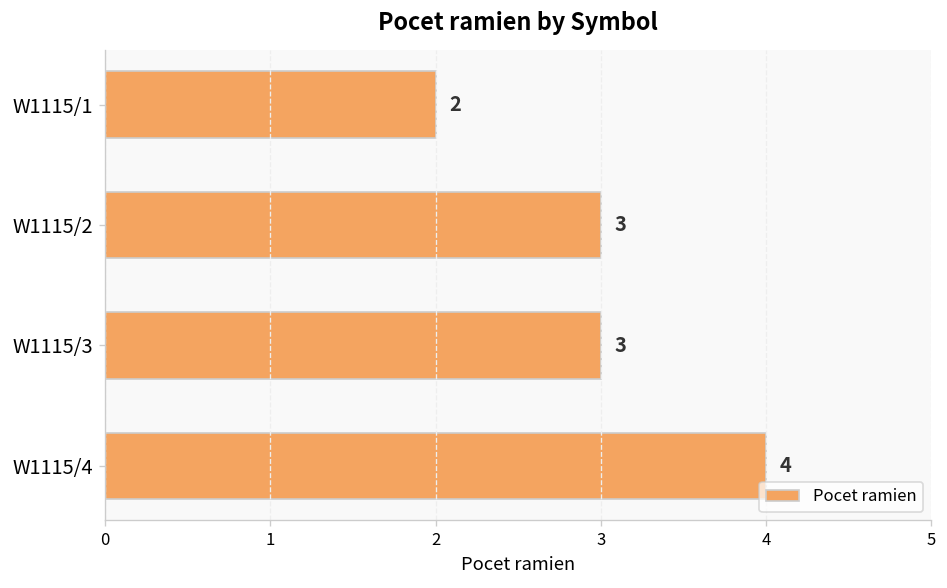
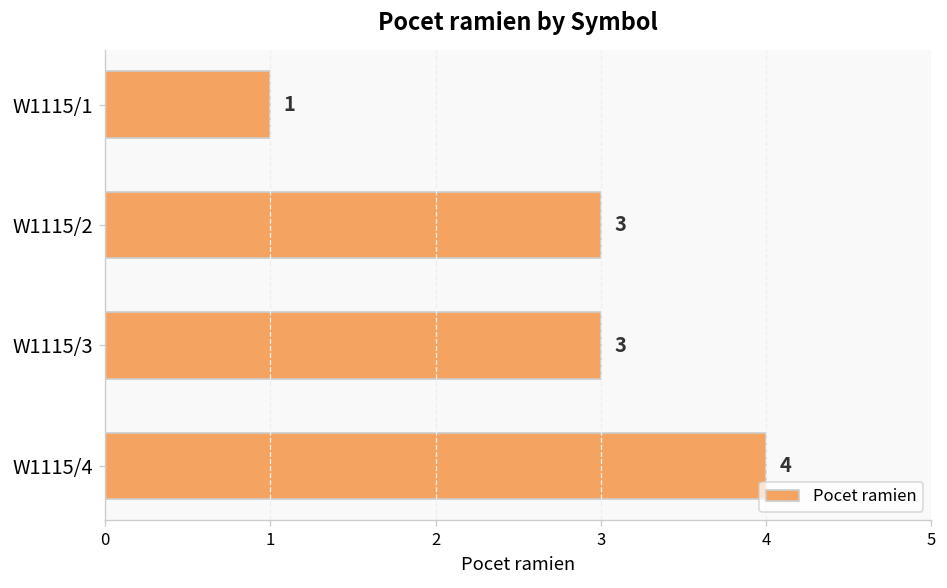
  {
-   "W1115/1": 2,
+   "W1115/1": 1,
    "W1115/2": 3,
    "W1115/3": 3,
    "W1115/4": 4
  }
